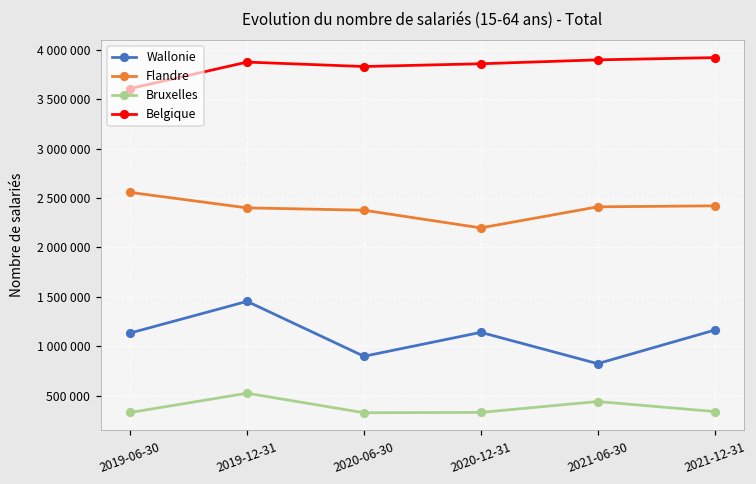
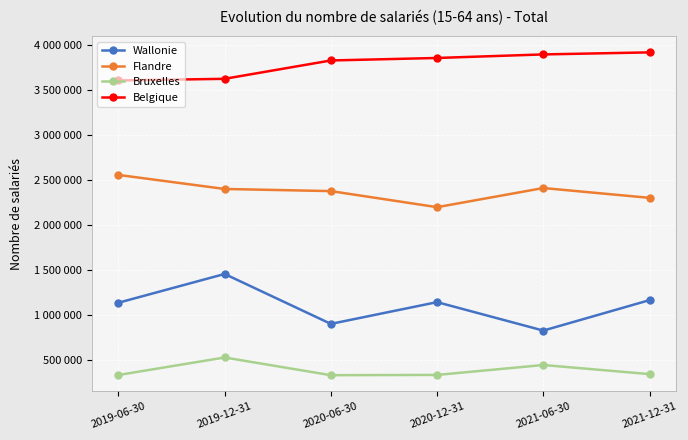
  {
    "Wallonie": {
      "2019-06-30": 1100000,
      "2019-12-31": 1500000,
      "2020-06-30": 900000,
      "2020-12-31": 1100000,
      "2021-06-30": 800000,
      "2021-12-31": 1200000
    },
    "Flandre": {
      "2019-06-30": 2600000,
      "2019-12-31": 2400000,
      "2020-06-30": 2400000,
      "2020-12-31": 2200000,
      "2021-06-30": 2400000,
-     "2021-12-31": 2400000
+     "2021-12-31": 2300000
    },
    "Bruxelles": {
      "2019-06-30": 300000,
      "2019-12-31": 500000,
      "2020-06-30": 300000,
      "2020-12-31": 300000,
      "2021-06-30": 400000,
      "2021-12-31": 300000
    },
    "Belgique": {
-     "2019-12-31": 3900000,
+     "2019-12-31": 3600000,
      "2020-06-30": 3800000,
      "2020-12-31": 3900000,
      "2021-06-30": 3900000,
      "2021-12-31": 3900000
    }
  }
